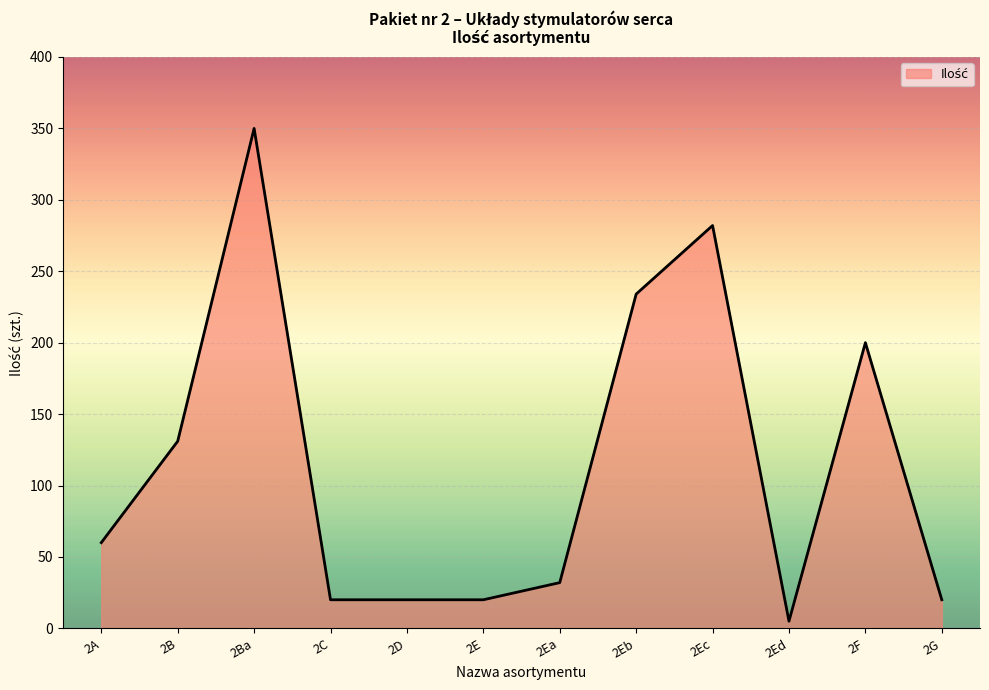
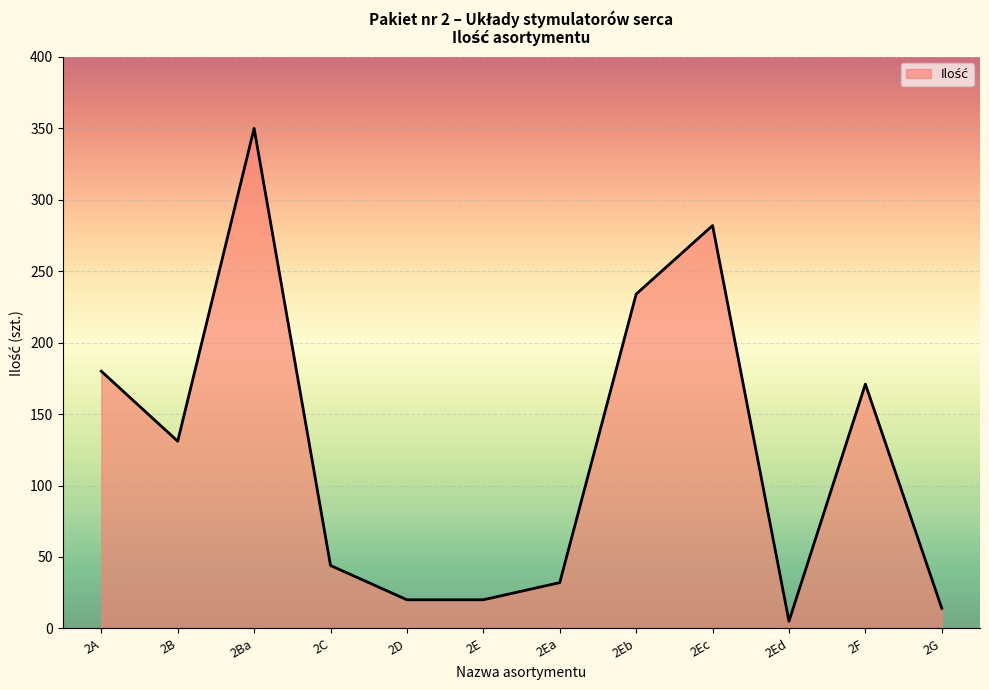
  {
-   "2A": 60,
+   "2A": 180,
    "2B": 131,
    "2Ba": 350,
-   "2C": 20,
+   "2C": 44,
    "2D": 20,
    "2E": 20,
    "2Ea": 32,
    "2Eb": 234,
    "2Ec": 282,
    "2Ed": 5,
-   "2F": 200,
-   "2G": 20
+   "2F": 171,
+   "2G": 14
  }
